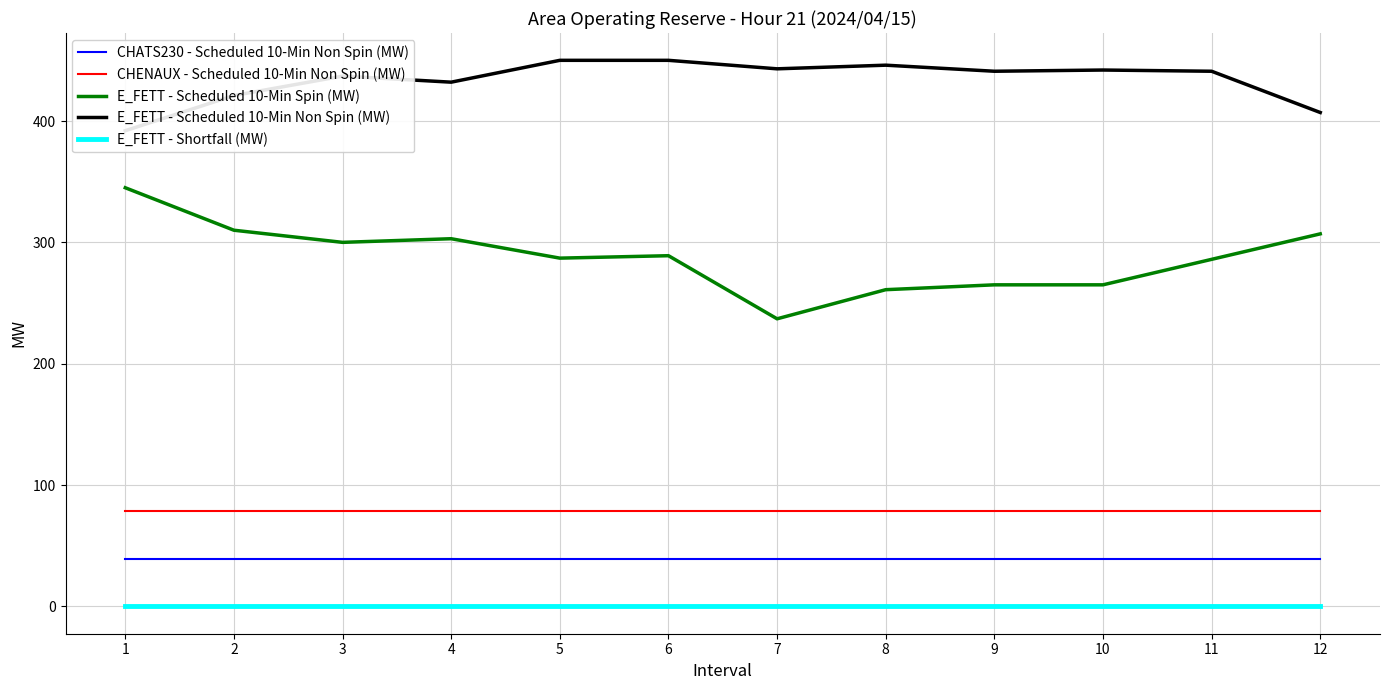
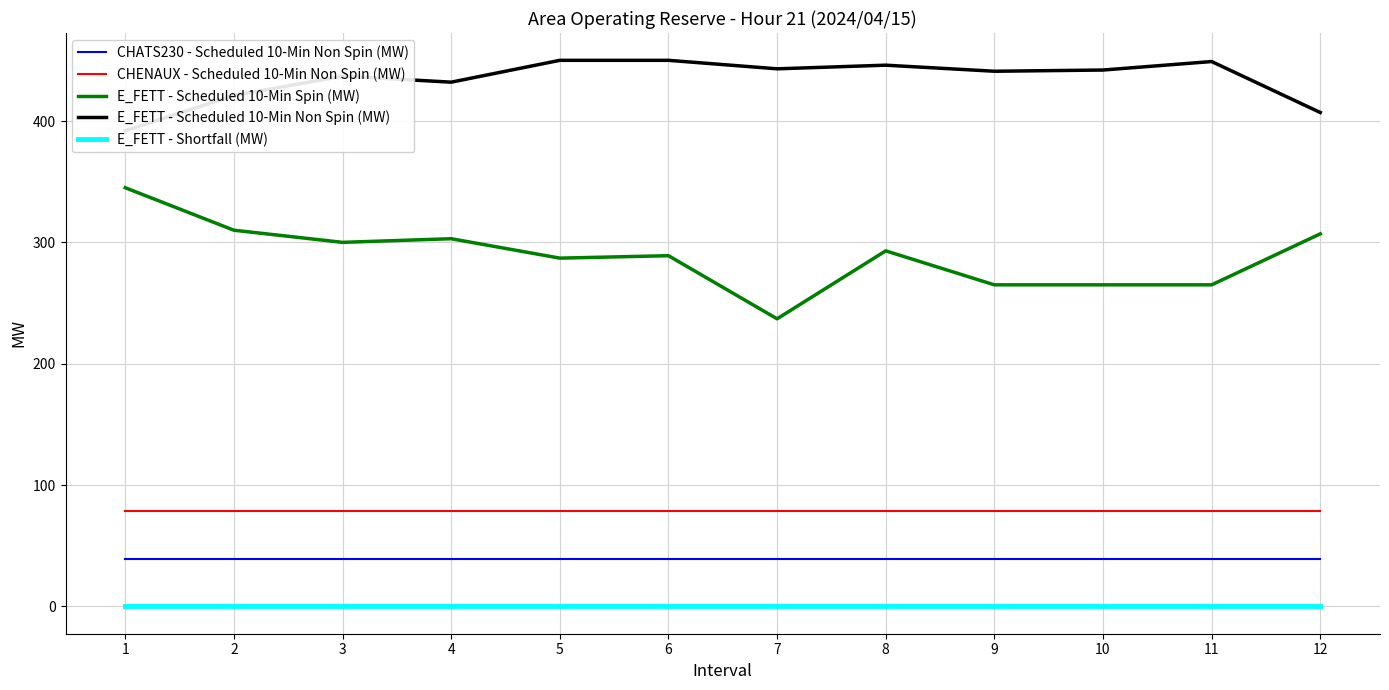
  {
    "CHATS230 - Scheduled 10-Min Non Spin (MW)": {
      "1": 39,
      "2": 39,
      "3": 39,
      "4": 39,
      "5": 39,
      "6": 39,
      "7": 39,
      "8": 39,
      "9": 39,
      "10": 39,
      "11": 39,
      "12": 39
    },
    "CHENAUX - Scheduled 10-Min Non Spin (MW)": {
      "1": 79,
      "2": 79,
      "3": 79,
      "4": 79,
      "5": 79,
      "6": 79,
      "7": 79,
      "8": 79,
      "9": 79,
      "10": 79,
      "11": 79,
      "12": 79
    },
    "E_FETT - Scheduled 10-Min Spin (MW)": {
      "1": 345,
      "2": 310,
      "3": 300,
      "4": 303,
      "5": 287,
      "6": 289,
      "7": 237,
-     "8": 261,
+     "8": 293,
      "9": 265,
      "10": 265,
-     "11": 286,
+     "11": 265,
      "12": 307
    },
    "E_FETT - Scheduled 10-Min Non Spin (MW)": {
      "4": 432,
      "5": 450,
      "6": 450,
      "7": 443,
      "8": 446,
      "9": 441,
      "10": 442,
-     "11": 441,
+     "11": 449,
      "12": 407
    },
    "E_FETT - Shortfall (MW)": {
      "1": 0,
      "2": 0,
      "3": 0,
      "4": 0,
      "5": 0,
      "6": 0,
      "7": 0,
      "8": 0,
      "9": 0,
      "10": 0,
      "11": 0,
      "12": 0
    }
  }
